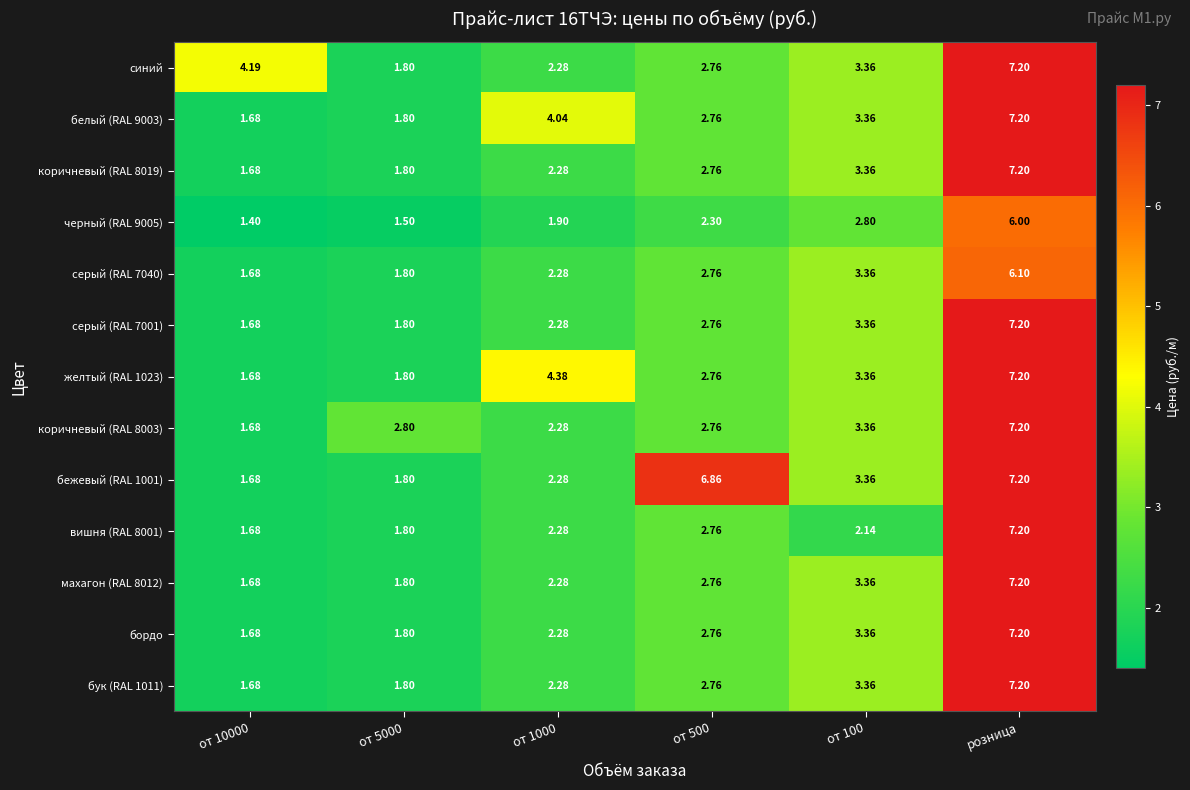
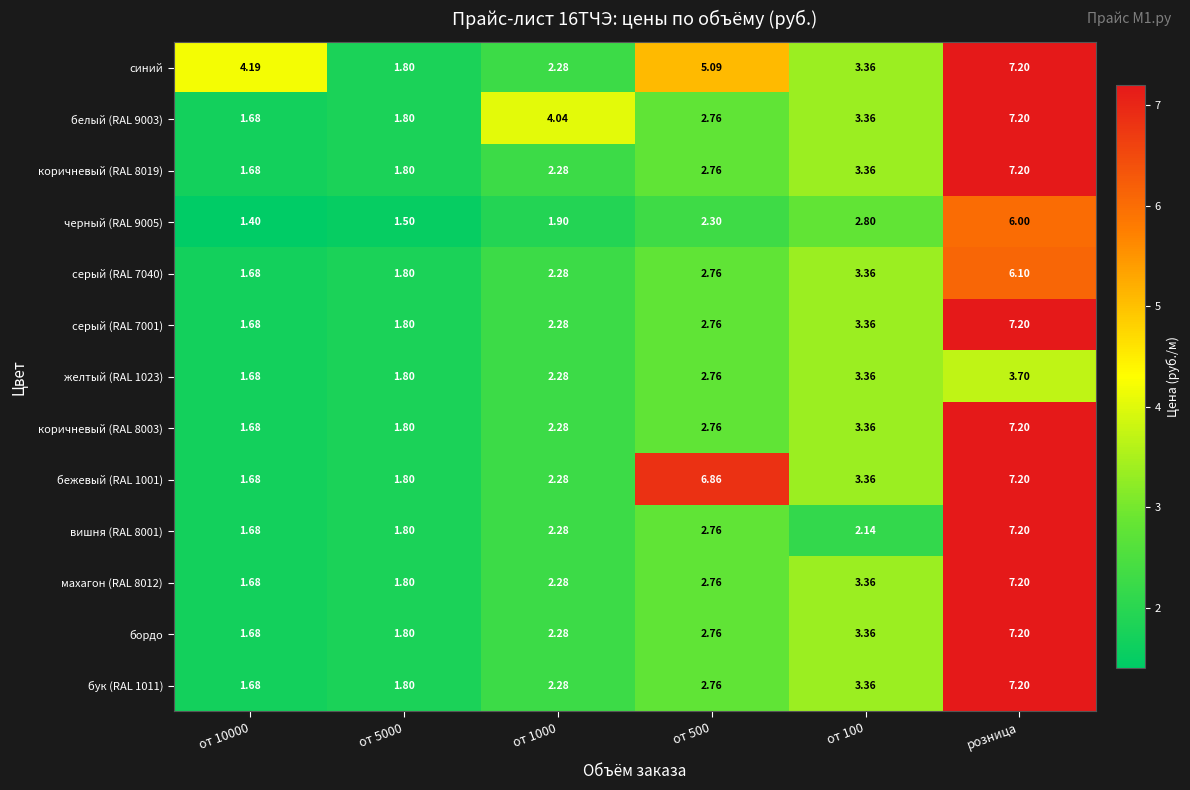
  {
    "синий": {
      "от 10000": 4.19,
      "от 5000": 1.80,
      "от 1000": 2.28,
-     "от 500": 2.76,
+     "от 500": 5.09,
      "от 100": 3.36,
      "розница": 7.20
    },
    "белый (RAL 9003)": {
      "от 10000": 1.68,
      "от 5000": 1.80,
      "от 1000": 4.04,
      "от 500": 2.76,
      "от 100": 3.36,
      "розница": 7.20
    },
    "коричневый (RAL 8019)": {
      "от 10000": 1.68,
      "от 5000": 1.80,
      "от 1000": 2.28,
      "от 500": 2.76,
      "от 100": 3.36,
      "розница": 7.20
    },
    "черный (RAL 9005)": {
      "от 10000": 1.40,
      "от 5000": 1.50,
      "от 1000": 1.90,
      "от 500": 2.30,
      "от 100": 2.80,
      "розница": 6.00
    },
    "серый (RAL 7040)": {
      "от 10000": 1.68,
      "от 5000": 1.80,
      "от 1000": 2.28,
      "от 500": 2.76,
      "от 100": 3.36,
      "розница": 6.10
    },
    "серый (RAL 7001)": {
      "от 10000": 1.68,
      "от 5000": 1.80,
      "от 1000": 2.28,
      "от 500": 2.76,
      "от 100": 3.36,
      "розница": 7.20
    },
    "желтый (RAL 1023)": {
      "от 10000": 1.68,
      "от 5000": 1.80,
-     "от 1000": 4.38,
+     "от 1000": 2.28,
      "от 500": 2.76,
      "от 100": 3.36,
-     "розница": 7.20
+     "розница": 3.70
    },
    "коричневый (RAL 8003)": {
      "от 10000": 1.68,
-     "от 5000": 2.80,
+     "от 5000": 1.80,
      "от 1000": 2.28,
      "от 500": 2.76,
      "от 100": 3.36,
      "розница": 7.20
    },
    "бежевый (RAL 1001)": {
      "от 10000": 1.68,
      "от 5000": 1.80,
      "от 1000": 2.28,
      "от 500": 6.86,
      "от 100": 3.36,
      "розница": 7.20
    },
    "вишня (RAL 8001)": {
      "от 10000": 1.68,
      "от 5000": 1.80,
      "от 1000": 2.28,
      "от 500": 2.76,
      "от 100": 2.14,
      "розница": 7.20
    },
    "махагон (RAL 8012)": {
      "от 10000": 1.68,
      "от 5000": 1.80,
      "от 1000": 2.28,
      "от 500": 2.76,
      "от 100": 3.36,
      "розница": 7.20
    },
    "бордо": {
      "от 10000": 1.68,
      "от 5000": 1.80,
      "от 1000": 2.28,
      "от 500": 2.76,
      "от 100": 3.36,
      "розница": 7.20
    },
    "бук (RAL 1011)": {
      "от 10000": 1.68,
      "от 5000": 1.80,
      "от 1000": 2.28,
      "от 500": 2.76,
      "от 100": 3.36,
      "розница": 7.20
    }
  }
